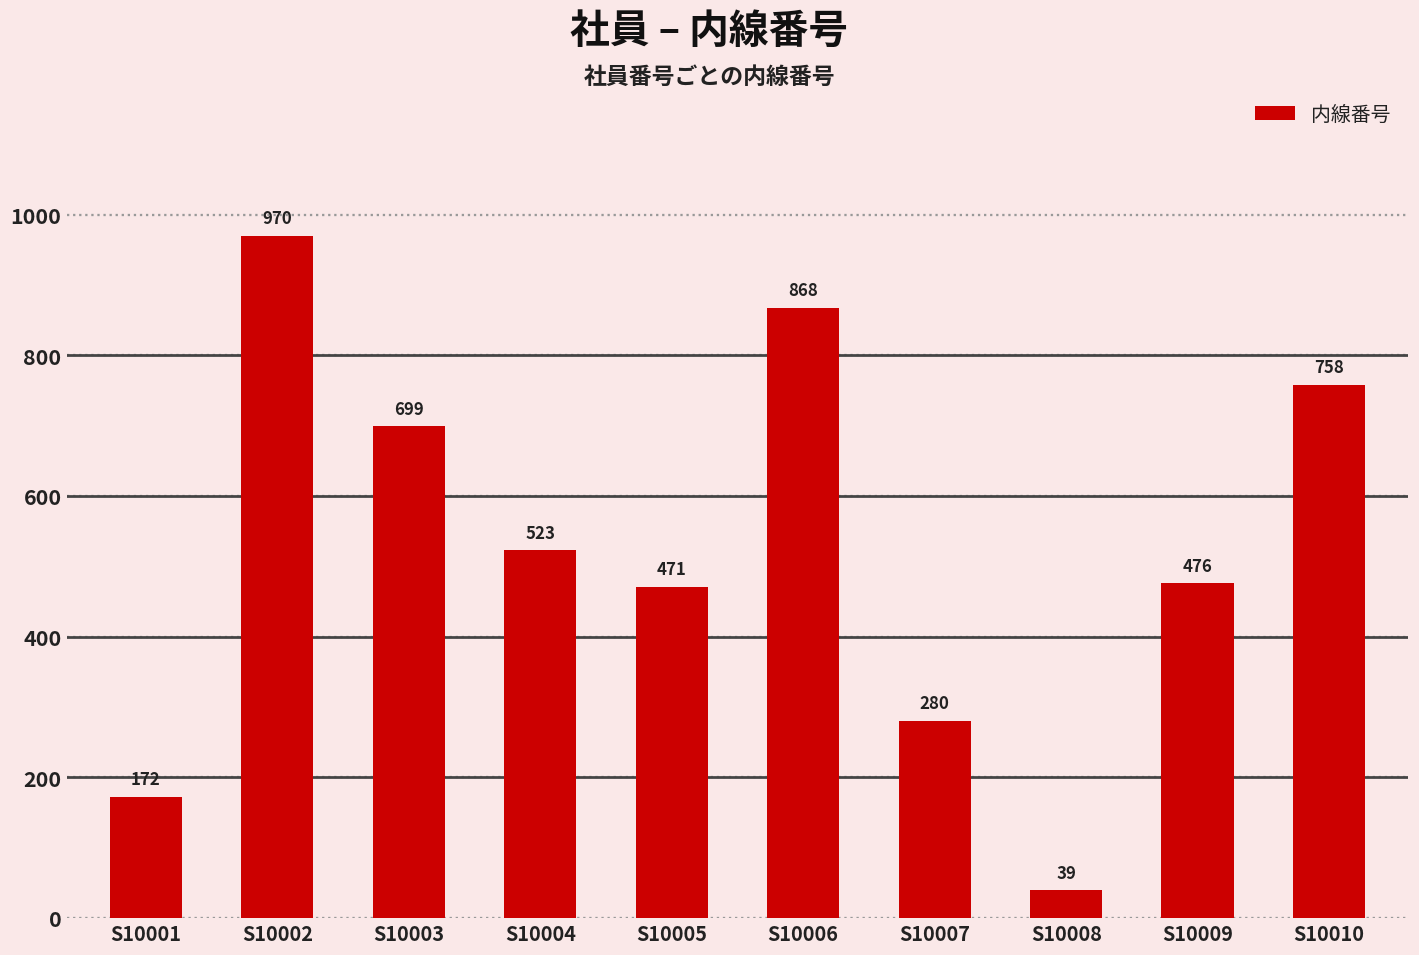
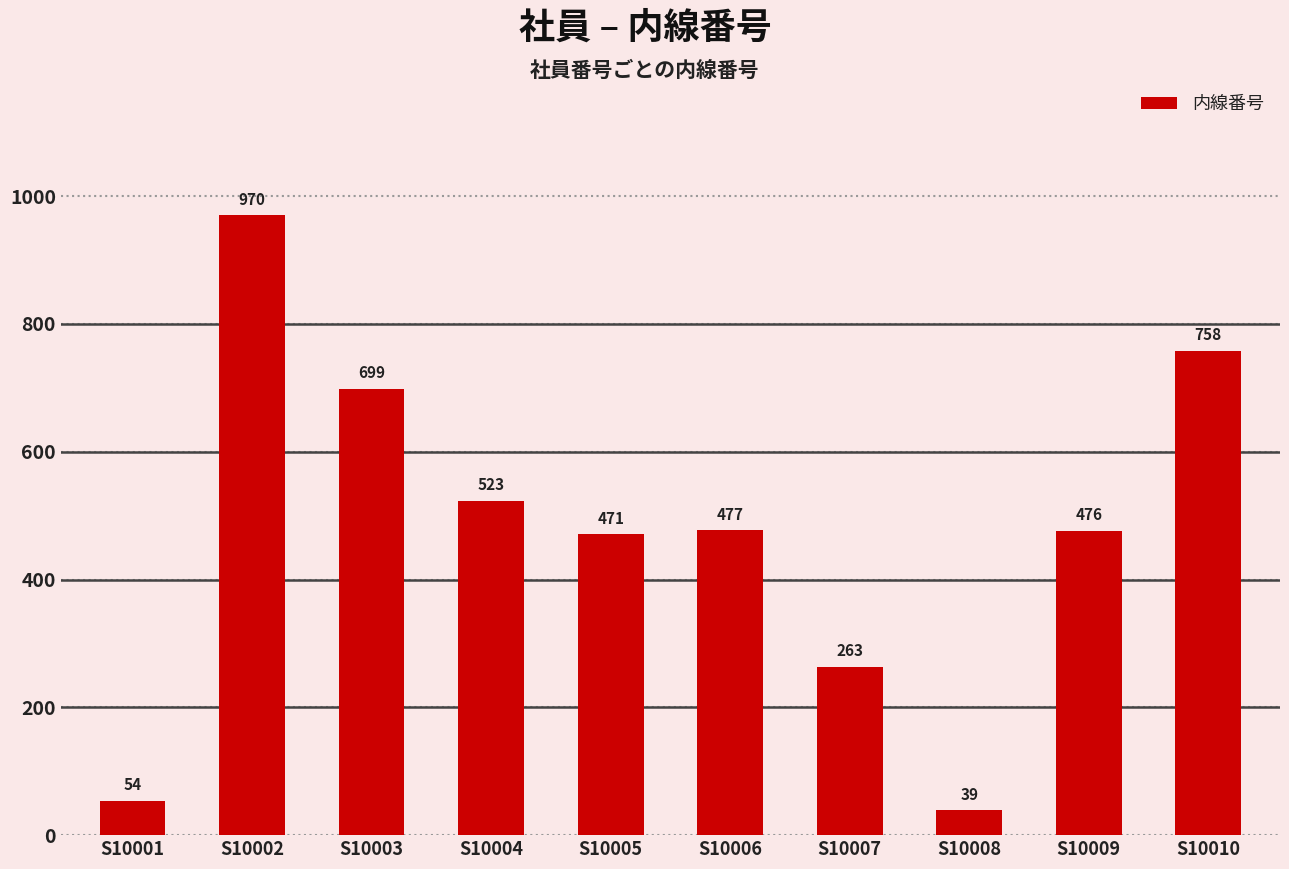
  {
-   "S10001": 172,
+   "S10001": 54,
    "S10002": 970,
    "S10003": 699,
    "S10004": 523,
    "S10005": 471,
-   "S10006": 868,
-   "S10007": 280,
+   "S10006": 477,
+   "S10007": 263,
    "S10008": 39,
    "S10009": 476,
    "S10010": 758
  }
